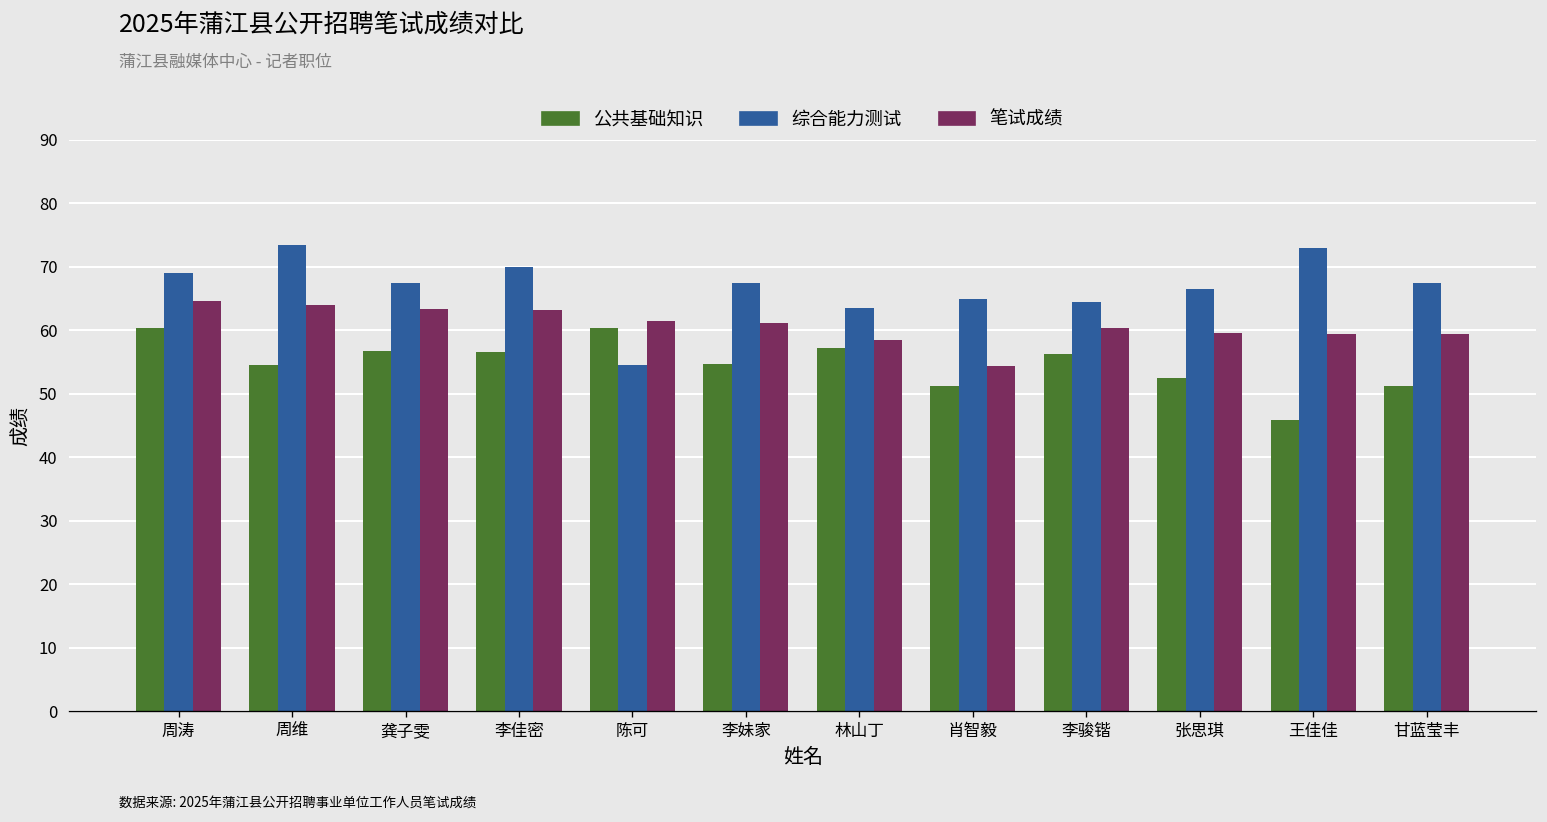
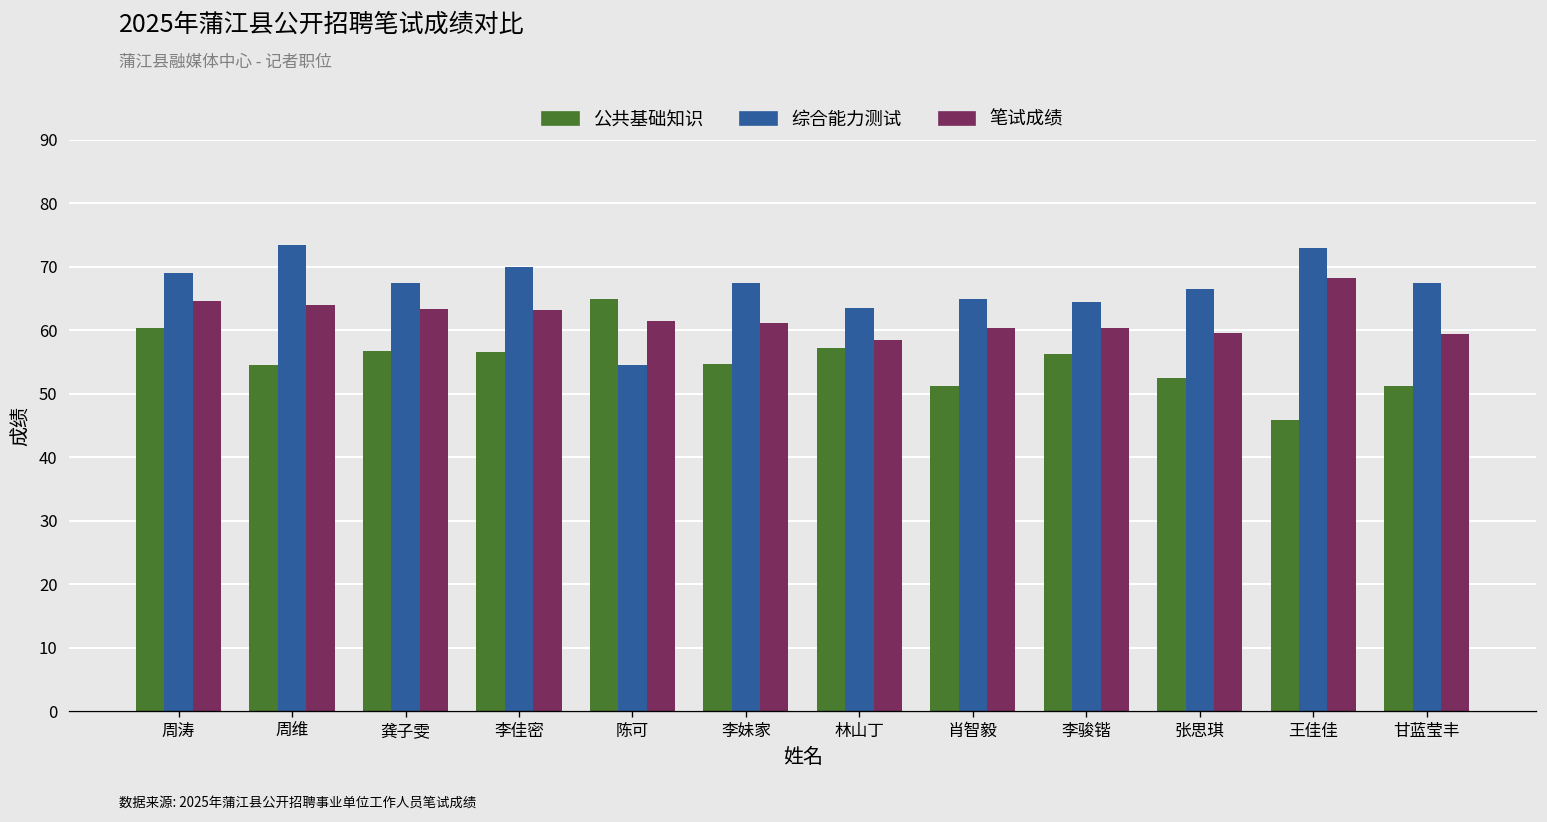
  {
    "公共基础知识": {
      "周涛": 60,
      "周维": 55,
      "龚子雯": 57,
      "李佳密": 57,
-     "陈可": 60,
+     "陈可": 65,
      "李妹家": 55,
      "林山丁": 57,
      "肖智毅": 51,
      "李骏锴": 56,
      "张思琪": 53,
      "王佳佳": 46,
      "甘蓝莹丰": 51
    },
    "综合能力测试": {
      "周涛": 69,
      "周维": 74,
      "龚子雯": 68,
      "李佳密": 70,
      "陈可": 55,
      "李妹家": 68,
      "林山丁": 64,
      "肖智毅": 65,
      "李骏锴": 65,
      "张思琪": 67,
      "王佳佳": 73,
      "甘蓝莹丰": 68
    },
    "笔试成绩": {
      "周涛": 65,
      "周维": 64,
      "龚子雯": 63,
      "李佳密": 63,
      "陈可": 61,
      "李妹家": 61,
      "林山丁": 58,
-     "肖智毅": 54,
+     "肖智毅": 60,
      "李骏锴": 60,
      "张思琪": 60,
-     "王佳佳": 59,
+     "王佳佳": 68,
      "甘蓝莹丰": 59
    }
  }
